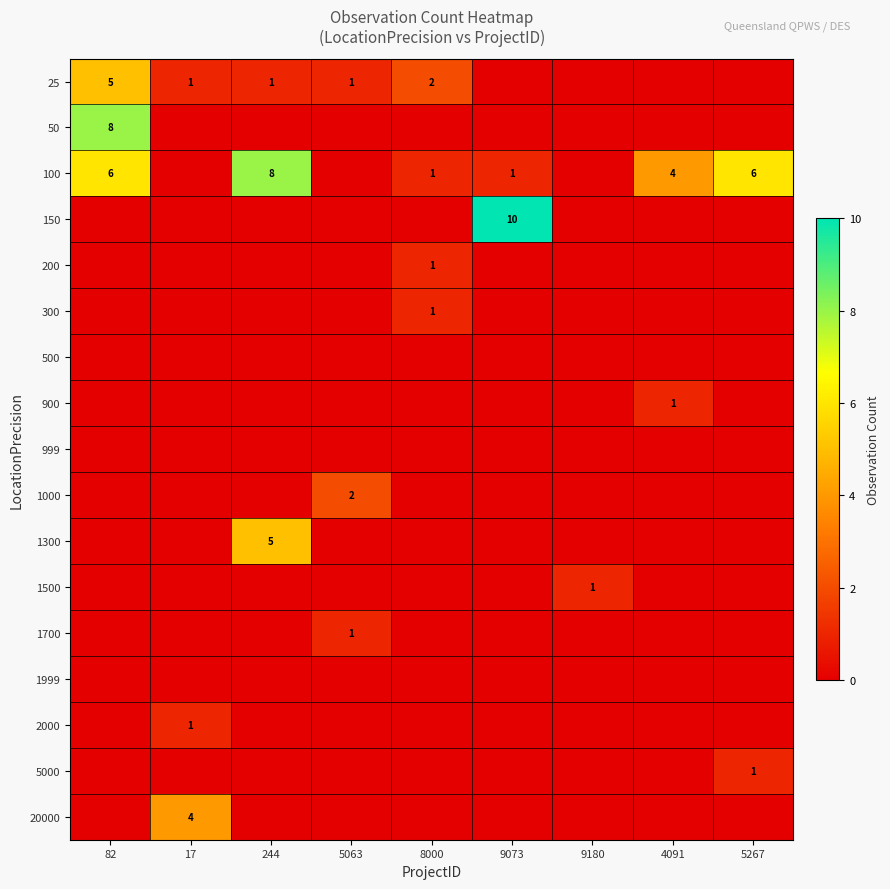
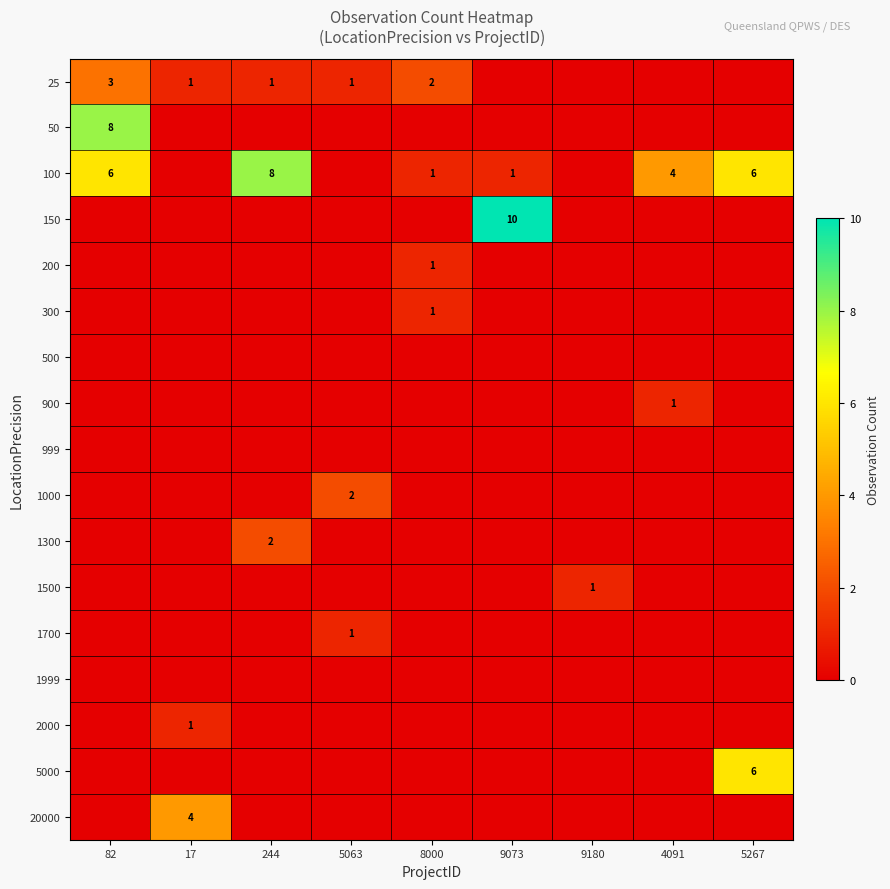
  {
    "25": {
-     "82": 5,
+     "82": 3,
      "17": 1,
      "244": 1,
      "5063": 1,
      "8000": 2
    },
    "50": {
      "82": 8
    },
    "100": {
      "82": 6,
      "244": 8,
      "8000": 1,
      "9073": 1,
      "4091": 4,
      "5267": 6
    },
    "150": {
      "9073": 10
    },
    "200": {
      "8000": 1
    },
    "300": {
      "8000": 1
    },
    "900": {
      "4091": 1
    },
    "1000": {
      "5063": 2
    },
    "1300": {
-     "244": 5
+     "244": 2
    },
    "1500": {
      "9180": 1
    },
    "1700": {
      "5063": 1
    },
    "2000": {
      "17": 1
    },
    "5000": {
-     "5267": 1
+     "5267": 6
    },
    "20000": {
      "17": 4
    }
  }
